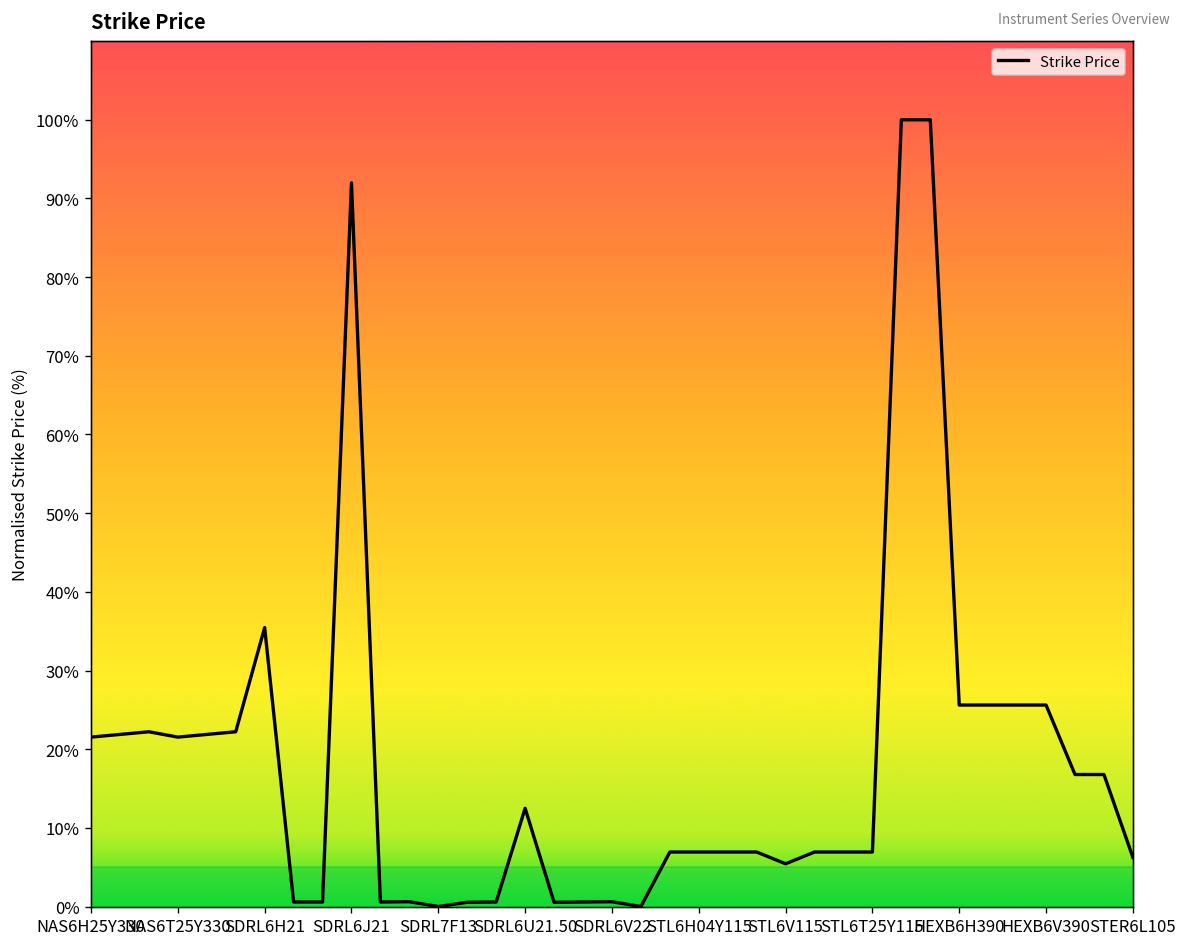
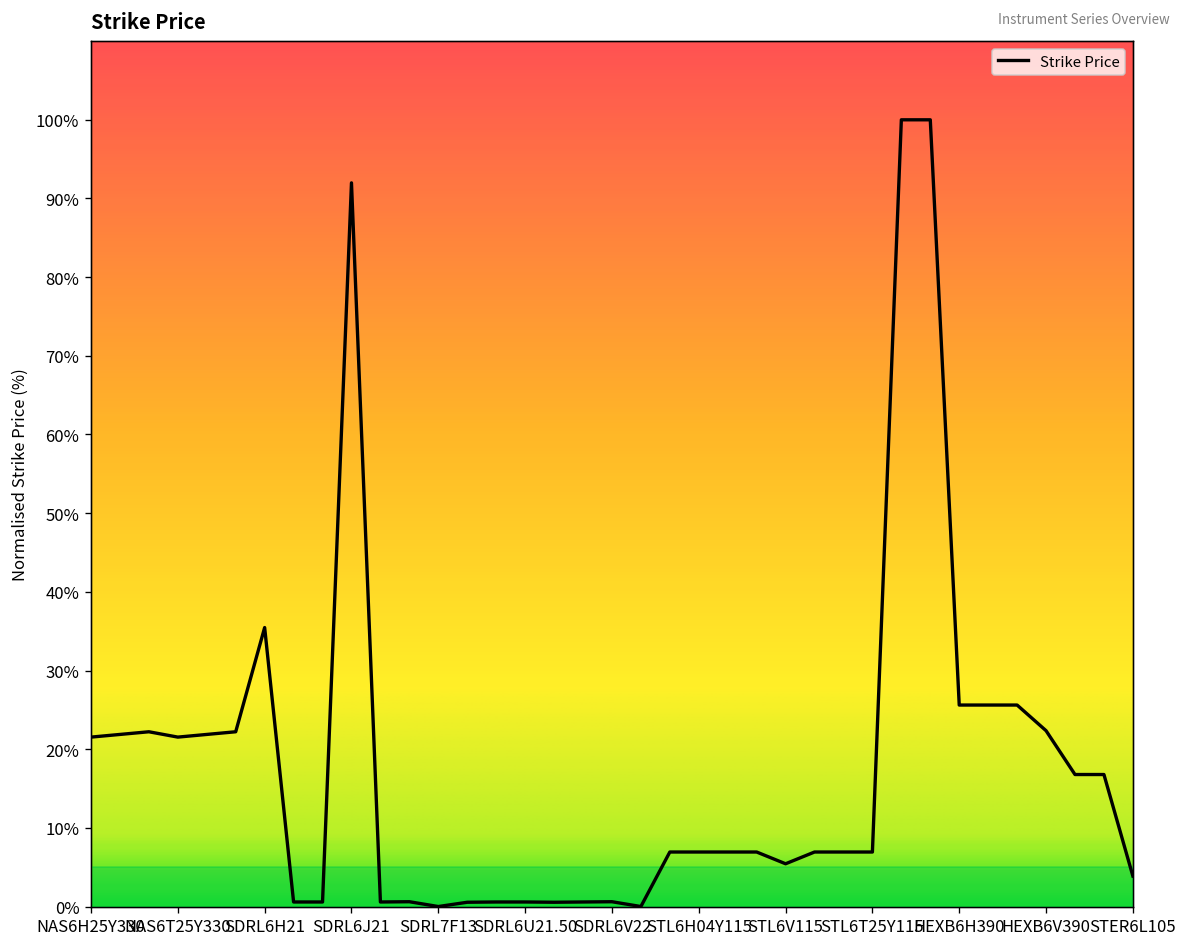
  {
    "SDRL6H21": "35%",
    "SDRL6J21": "92%",
    "SDRL7F13": "0%",
-   "SDRL6U21.50": "12%",
+   "SDRL6U21.50": "1%",
    "SDRL6V22": "1%",
    "STL6H04Y115": "7%",
    "STL6V115": "5%",
    "STL6T25Y115": "7%",
    "HEXB6H390": "26%",
-   "HEXB6V390": "26%",
-   "STER6L105": "6%"
+   "HEXB6V390": "22%",
+   "STER6L105": "4%"
  }
